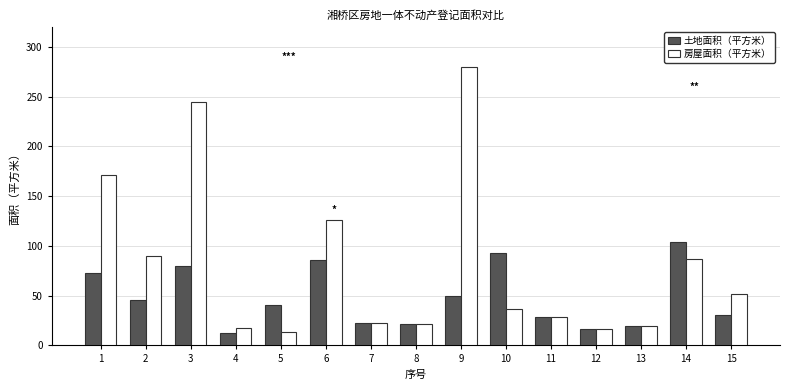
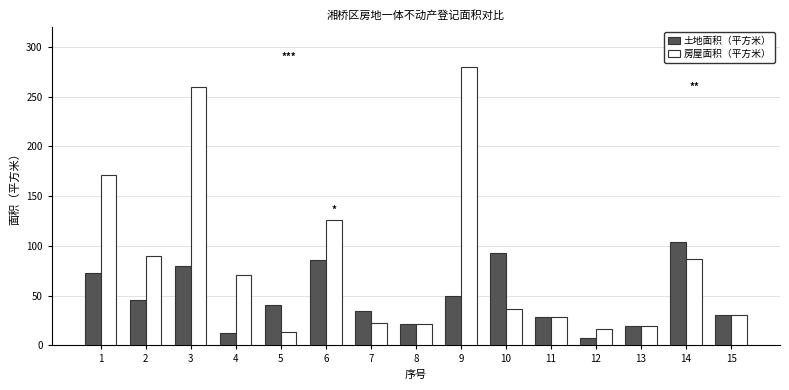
  {
    "土地面积（平方米）": {
      "1": 70,
      "2": 50,
      "3": 80,
      "4": 10,
      "5": 40,
      "6": 90,
-     "7": 20,
+     "7": 40,
      "8": 20,
      "9": 50,
      "10": 90,
      "11": 30,
-     "12": 20,
+     "12": 10,
      "13": 20,
      "14": 100,
      "15": 30
    },
    "房屋面积（平方米）": {
      "1": 170,
      "2": 90,
-     "3": 240,
-     "4": 20,
+     "3": 260,
+     "4": 70,
      "5": 10,
      "6": 130,
      "7": 20,
      "8": 20,
      "9": 280,
      "10": 40,
      "11": 30,
      "12": 20,
      "13": 20,
      "14": 90,
-     "15": 50
+     "15": 30
    }
  }
